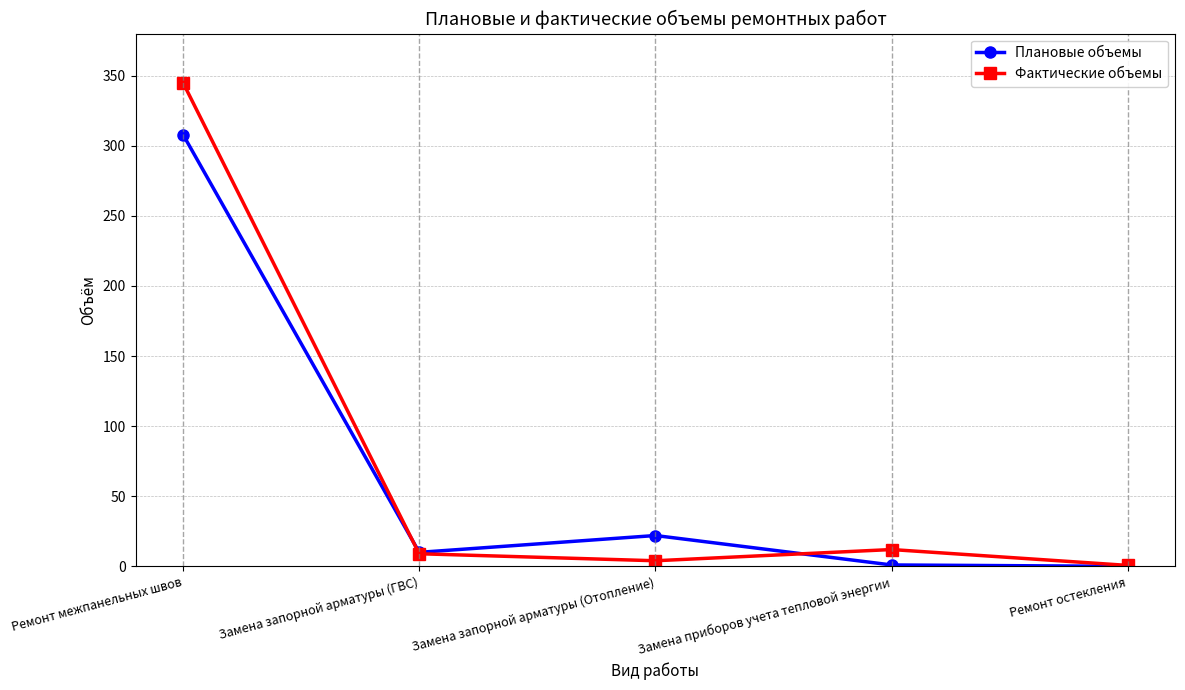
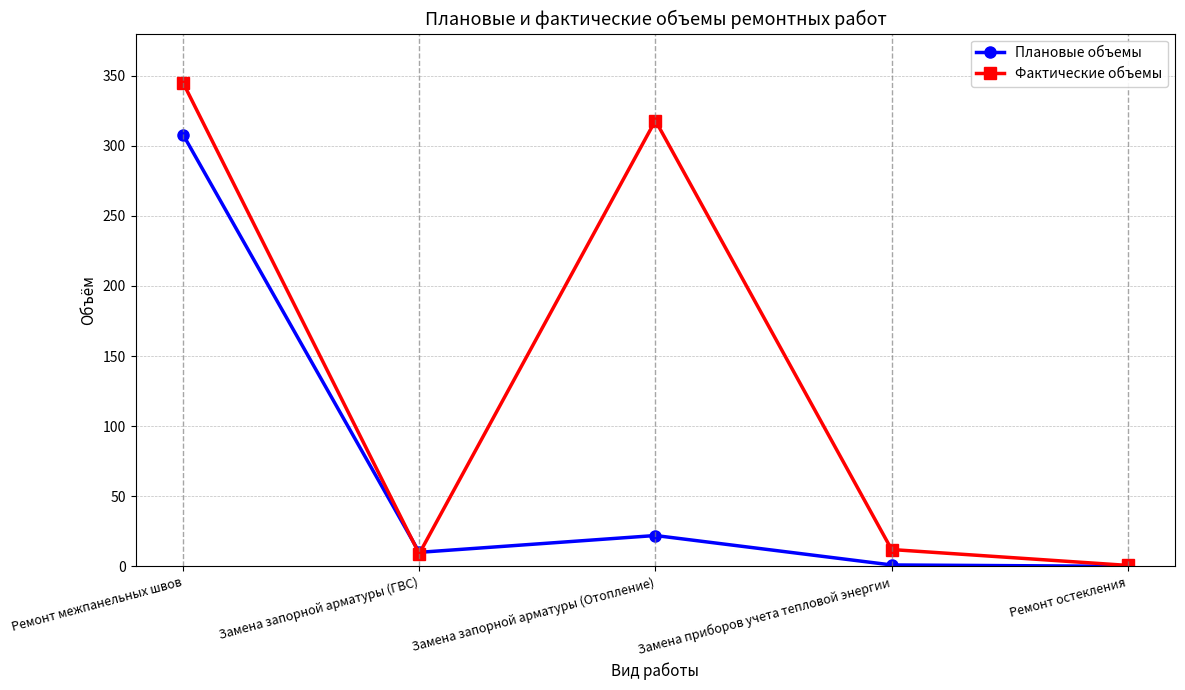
  {
    "Плановые объемы": {
      "Ремонт межпанельных швов": 308,
      "Замена запорной арматуры (Отопление)": 22,
      "Замена приборов учета тепловой энергии": 1
    },
    "Фактические объемы": {
      "Ремонт межпанельных швов": 345,
-     "Замена запорной арматуры (Отопление)": 4,
+     "Замена запорной арматуры (Отопление)": 318,
      "Замена приборов учета тепловой энергии": 12
    }
  }
